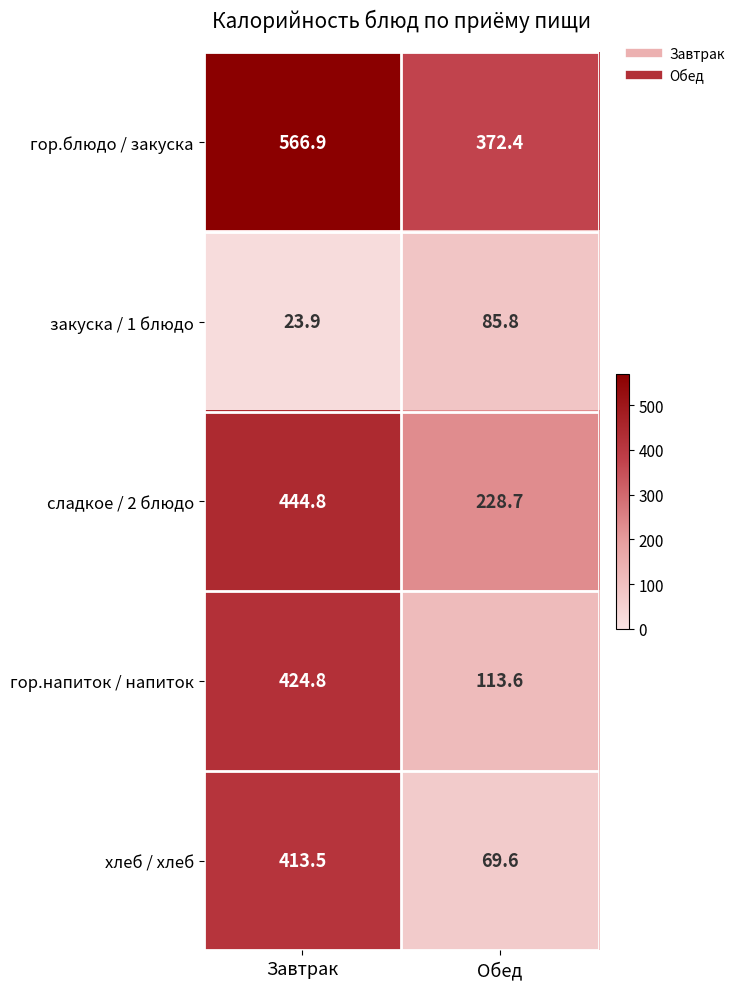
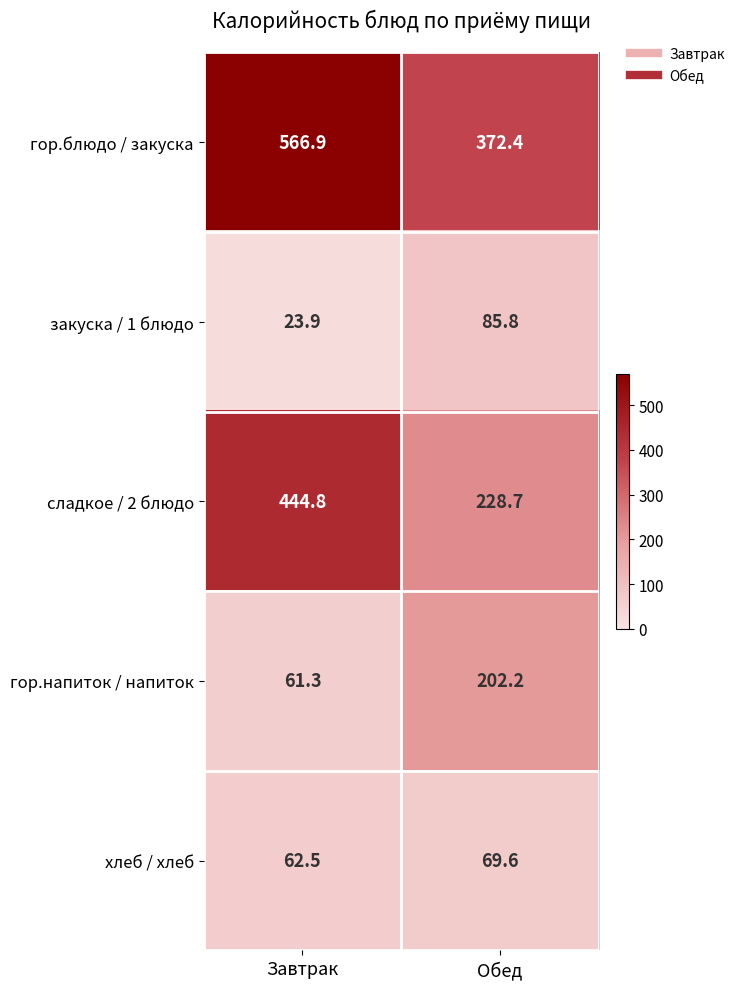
  {
    "гор.блюдо / закуска": {
      "Завтрак": 566.9,
      "Обед": 372.4
    },
    "закуска / 1 блюдо": {
      "Завтрак": 23.9,
      "Обед": 85.8
    },
    "сладкое / 2 блюдо": {
      "Завтрак": 444.8,
      "Обед": 228.7
    },
    "гор.напиток / напиток": {
-     "Завтрак": 424.8,
-     "Обед": 113.6
+     "Завтрак": 61.3,
+     "Обед": 202.2
    },
    "хлеб / хлеб": {
-     "Завтрак": 413.5,
+     "Завтрак": 62.5,
      "Обед": 69.6
    }
  }
